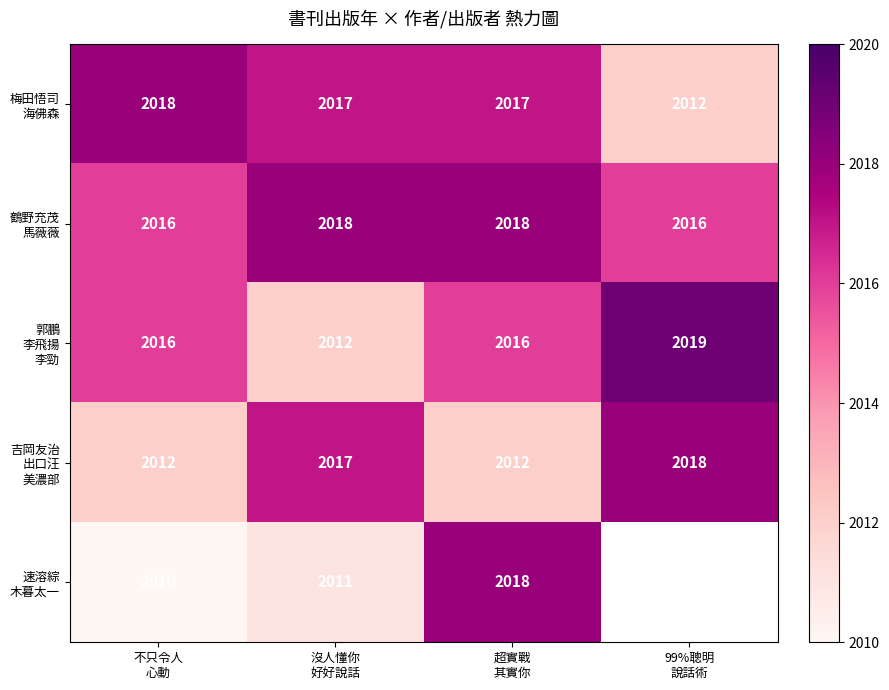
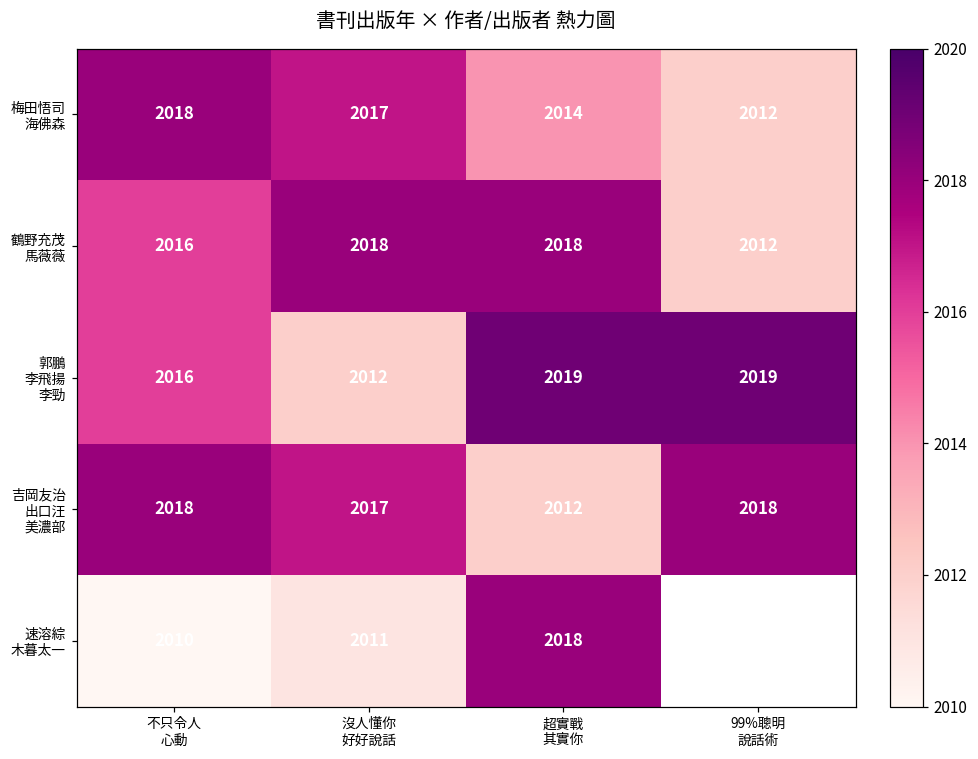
  {
    "梅田悟司 海佛森": {
      "不只令人 心動": 2018,
      "沒人懂你 好好說話": 2017,
-     "超實戰 其實你": 2017,
+     "超實戰 其實你": 2014,
      "99%聰明 說話術": 2012
    },
    "鶴野充茂 馬薇薇": {
      "不只令人 心動": 2016,
      "沒人懂你 好好說話": 2018,
      "超實戰 其實你": 2018,
-     "99%聰明 說話術": 2016
+     "99%聰明 說話術": 2012
    },
    "郭鵬 李飛揚 李勁": {
      "不只令人 心動": 2016,
      "沒人懂你 好好說話": 2012,
-     "超實戰 其實你": 2016,
+     "超實戰 其實你": 2019,
      "99%聰明 說話術": 2019
    },
    "吉岡友治 出口汪 美濃部": {
-     "不只令人 心動": 2012,
+     "不只令人 心動": 2018,
      "沒人懂你 好好說話": 2017,
      "超實戰 其實你": 2012,
      "99%聰明 說話術": 2018
    },
    "速溶綜 木暮太一": {
      "超實戰 其實你": 2018
    }
  }
